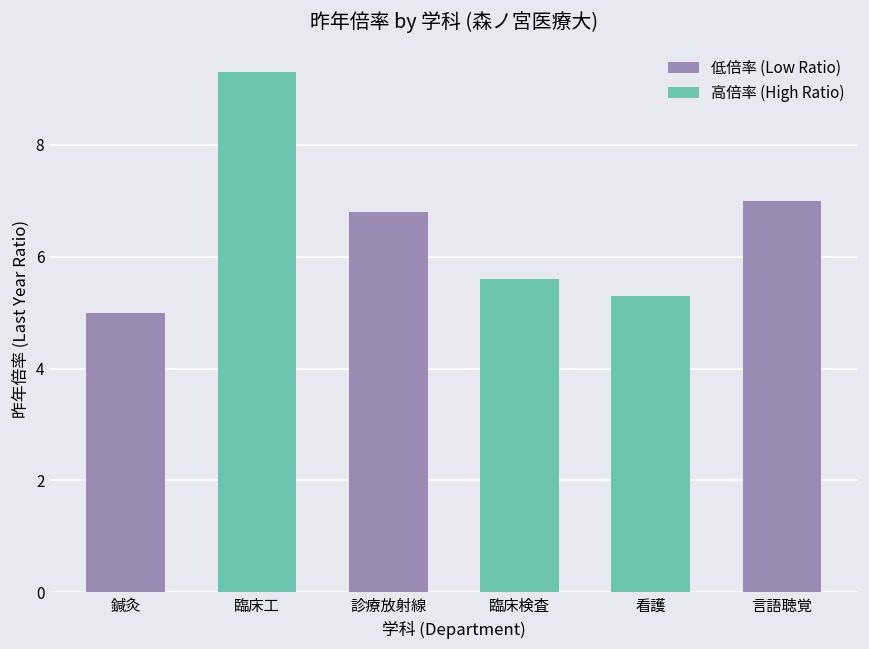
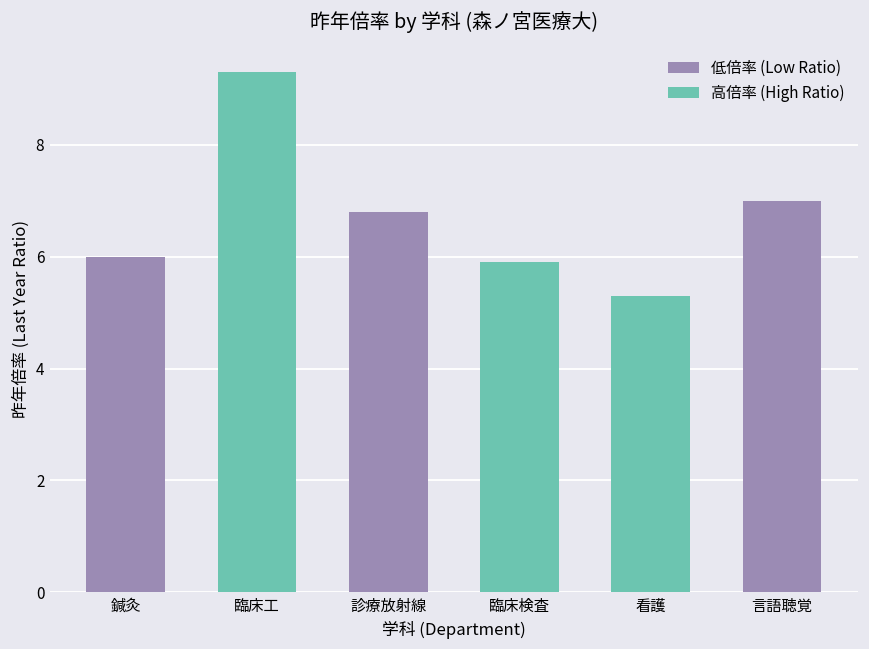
  {
-   "鍼灸": 5,
+   "鍼灸": 6,
    "臨床工": 9.3,
    "診療放射線": 6.8,
-   "臨床検査": 5.6,
+   "臨床検査": 5.9,
    "看護": 5.3,
    "言語聴覚": 7.0
  }
